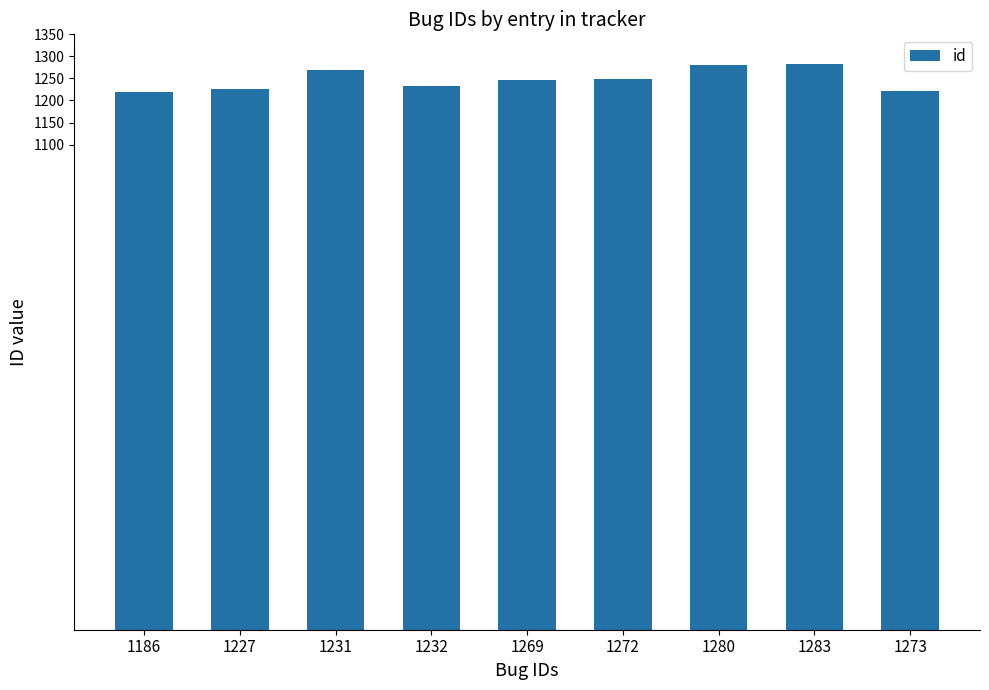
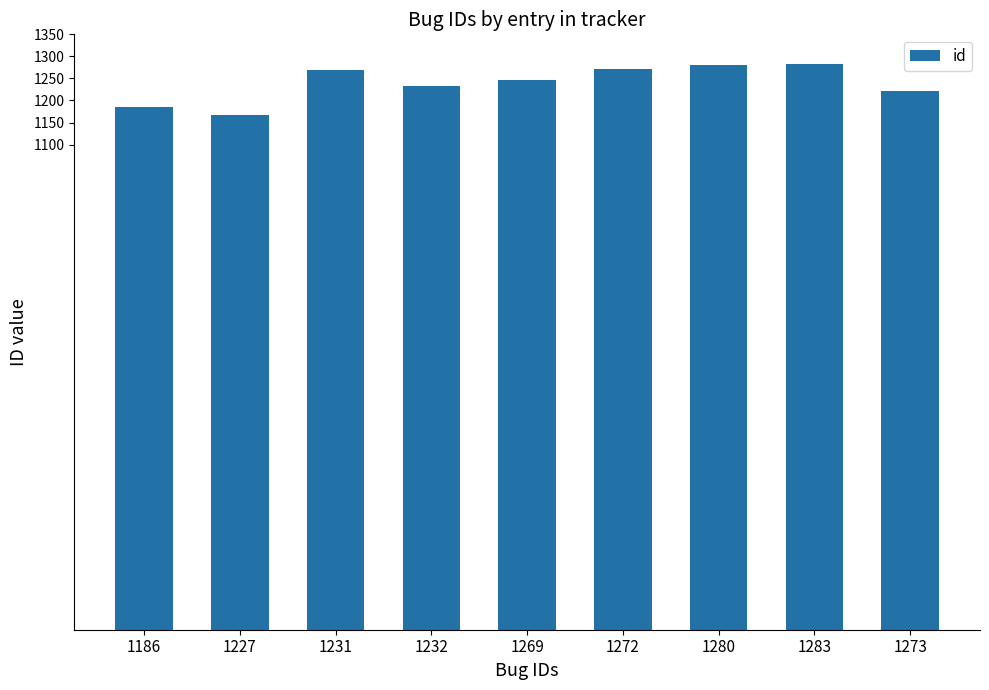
  {
-   "1186": 1220,
-   "1227": 1230,
+   "1186": 1190,
+   "1227": 1170,
    "1231": 1270,
    "1232": 1230,
    "1269": 1250,
-   "1272": 1250,
+   "1272": 1270,
    "1280": 1280,
    "1283": 1280,
    "1273": 1220
  }
